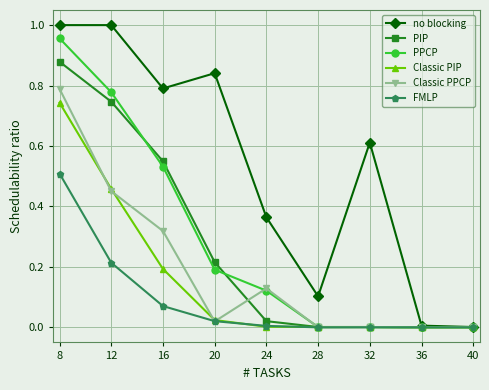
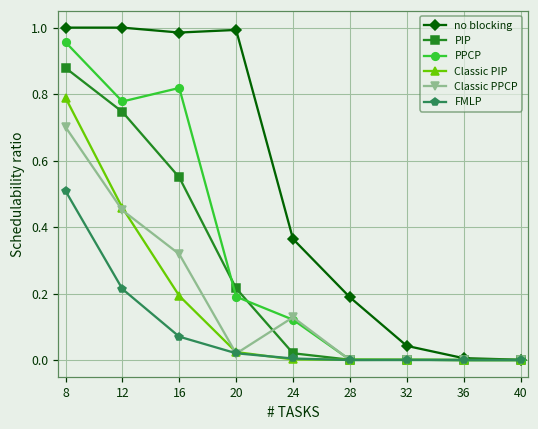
  {
    "no blocking": {
      "8": 1.00,
      "12": 1.00,
-     "16": 0.79,
-     "20": 0.84,
+     "16": 0.99,
+     "20": 0.99,
      "24": 0.36,
-     "28": 0.10,
-     "32": 0.61
+     "28": 0.19,
+     "32": 0.04
    },
    "PPCP": {
      "8": 0.96,
      "12": 0.78,
-     "16": 0.53,
+     "16": 0.82,
      "20": 0.19
    },
    "Classic PIP": {
-     "8": 0.74,
+     "8": 0.79,
      "16": 0.19
    },
    "Classic PPCP": {
-     "8": 0.79,
+     "8": 0.70,
      "16": 0.32
    }
  }
